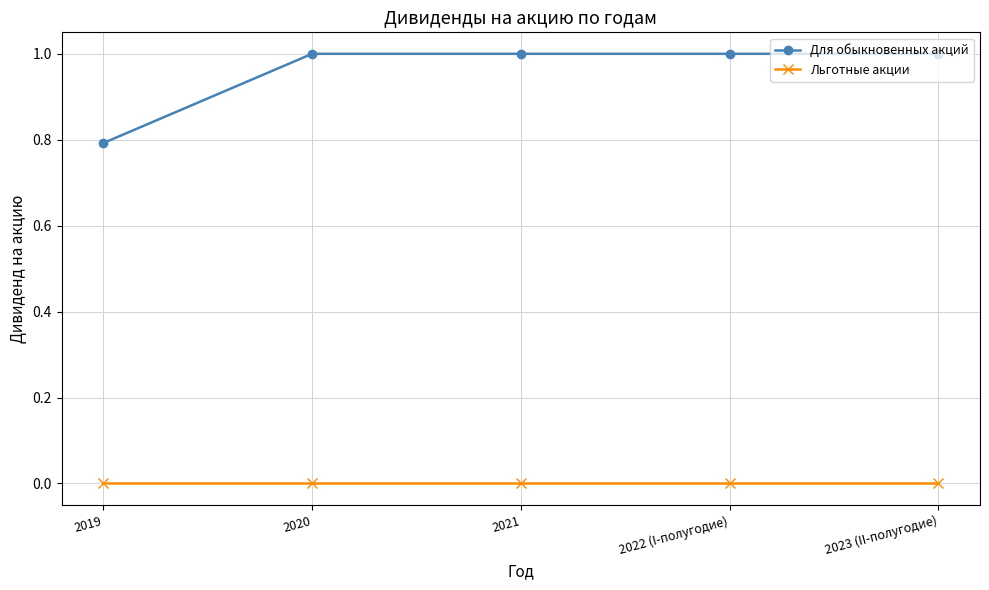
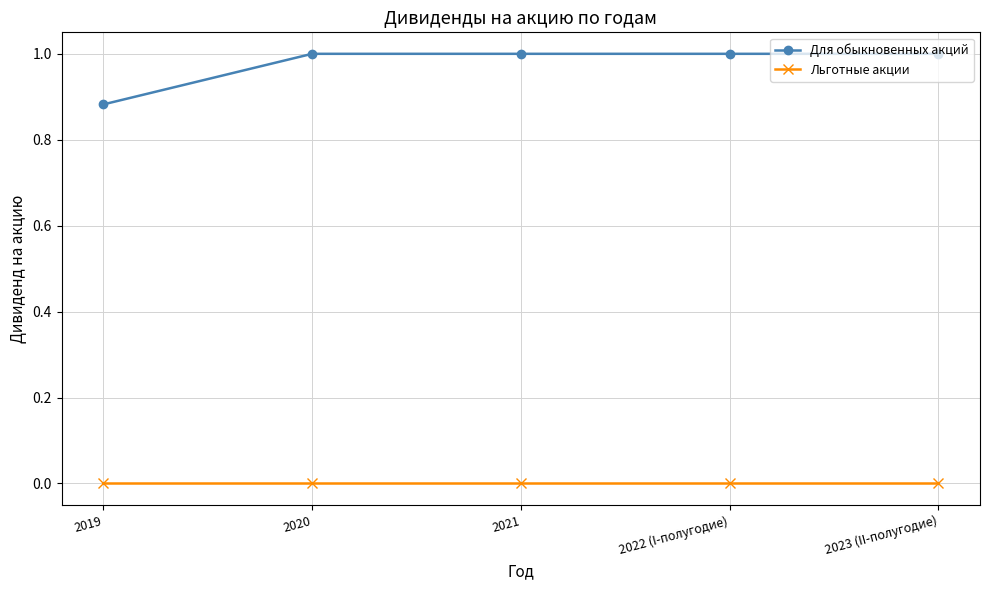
  {
    "Для обыкновенных акций": {
-     "2019": 0.79,
+     "2019": 0.88,
      "2020": 1.00,
      "2021": 1.00,
      "2022 (I-полугодие)": 1.00
    },
    "Льготные акции": {
      "2019": 0.00,
      "2020": 0.00,
      "2021": 0.00,
      "2022 (I-полугодие)": 0.00,
      "2023 (II-полугодие)": 0.00
    }
  }
